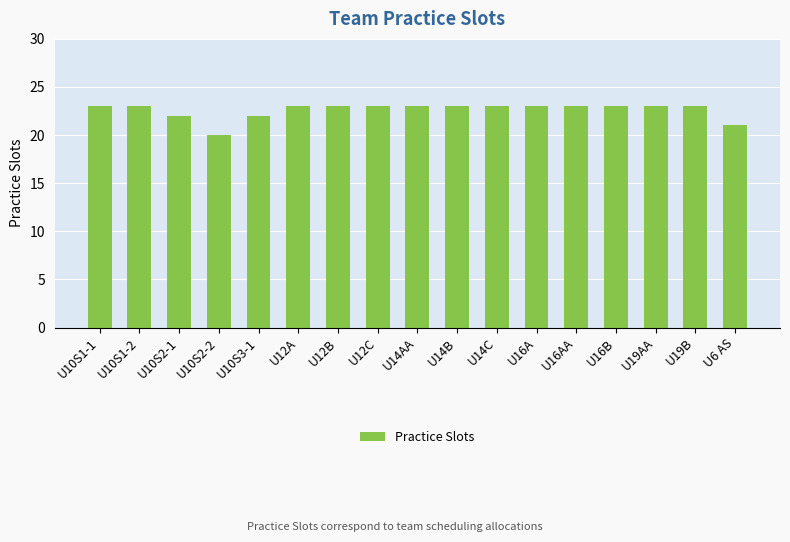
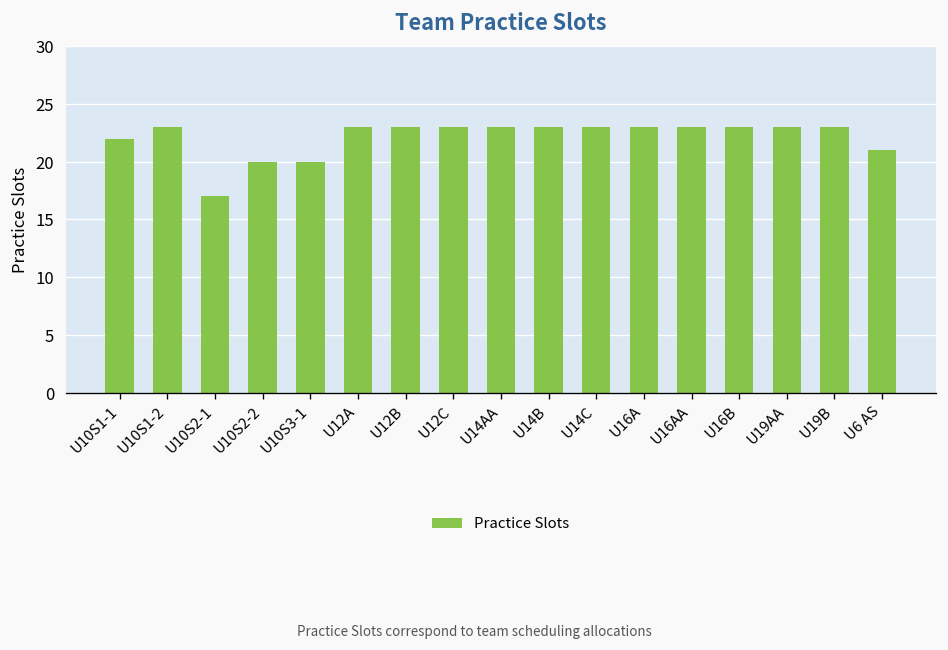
  {
-   "U10S1-1": 23,
+   "U10S1-1": 22,
    "U10S1-2": 23,
-   "U10S2-1": 22,
+   "U10S2-1": 17,
    "U10S2-2": 20,
-   "U10S3-1": 22,
+   "U10S3-1": 20,
    "U12A": 23,
    "U12B": 23,
    "U12C": 23,
    "U14AA": 23,
    "U14B": 23,
    "U14C": 23,
    "U16A": 23,
    "U16AA": 23,
    "U16B": 23,
    "U19AA": 23,
    "U19B": 23,
    "U6 AS": 21
  }
